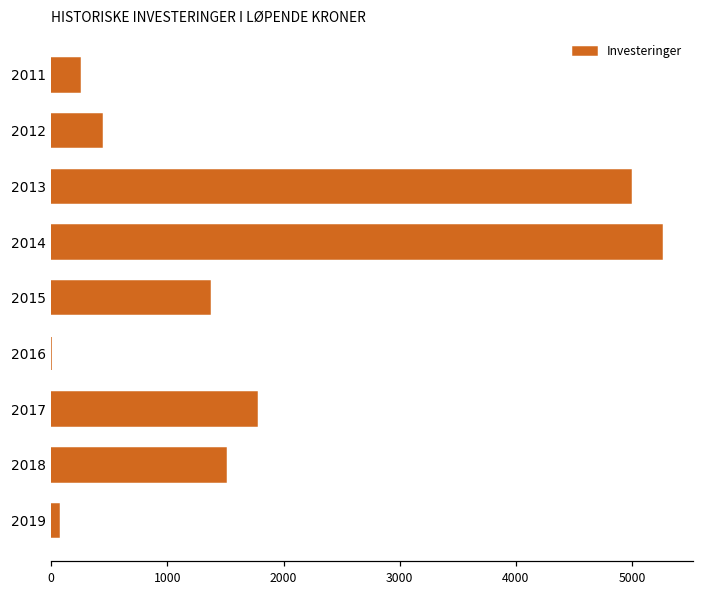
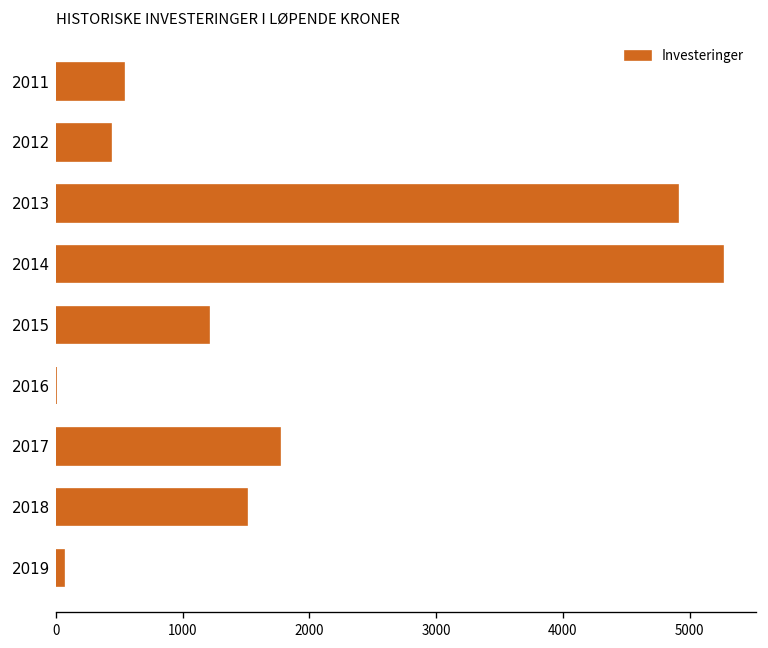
  {
-   "2011": 240,
+   "2011": 530,
    "2012": 430,
-   "2013": 4990,
+   "2013": 4910,
    "2014": 5260,
-   "2015": 1370,
+   "2015": 1210,
    "2016": 0,
    "2017": 1770,
    "2018": 1510,
    "2019": 70
  }
